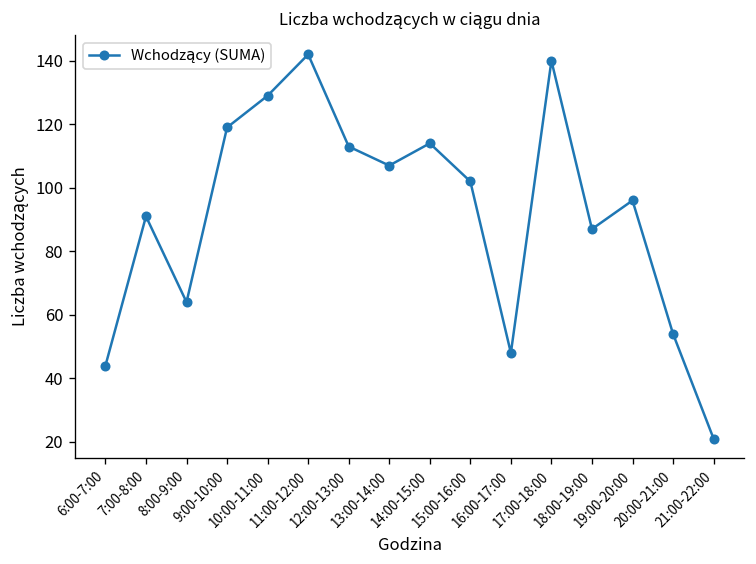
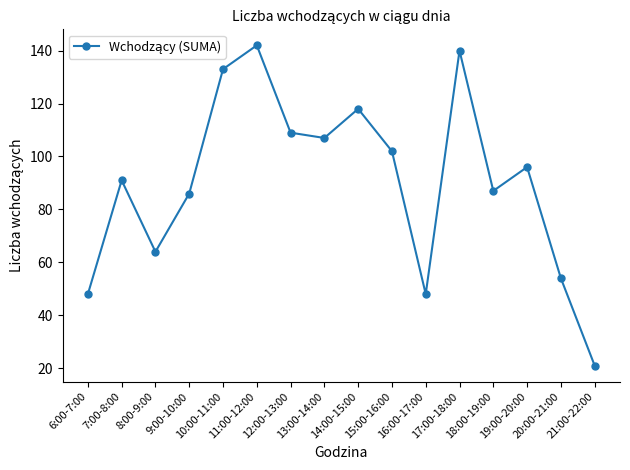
  {
-   "6:00-7:00": 44,
+   "6:00-7:00": 48,
    "7:00-8:00": 91,
    "8:00-9:00": 64,
-   "9:00-10:00": 119,
-   "10:00-11:00": 129,
+   "9:00-10:00": 86,
+   "10:00-11:00": 133,
    "11:00-12:00": 142,
-   "12:00-13:00": 113,
+   "12:00-13:00": 109,
    "13:00-14:00": 107,
-   "14:00-15:00": 114,
+   "14:00-15:00": 118,
    "15:00-16:00": 102,
    "16:00-17:00": 48,
    "17:00-18:00": 140,
    "18:00-19:00": 87,
    "19:00-20:00": 96,
    "20:00-21:00": 54,
    "21:00-22:00": 21
  }
